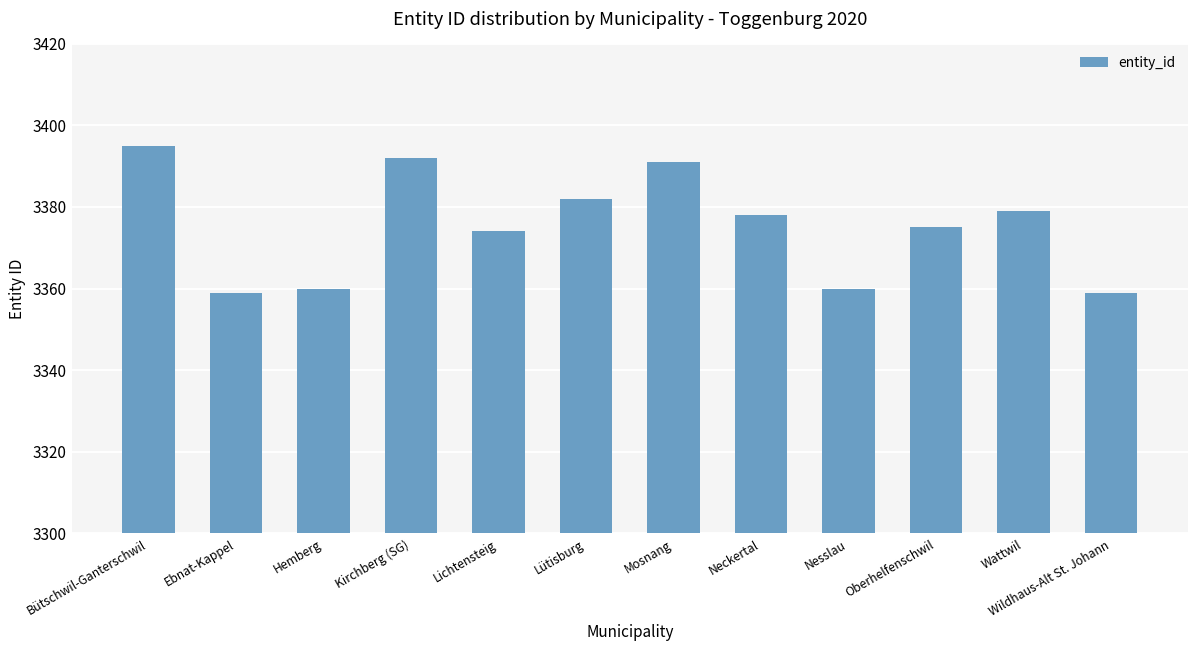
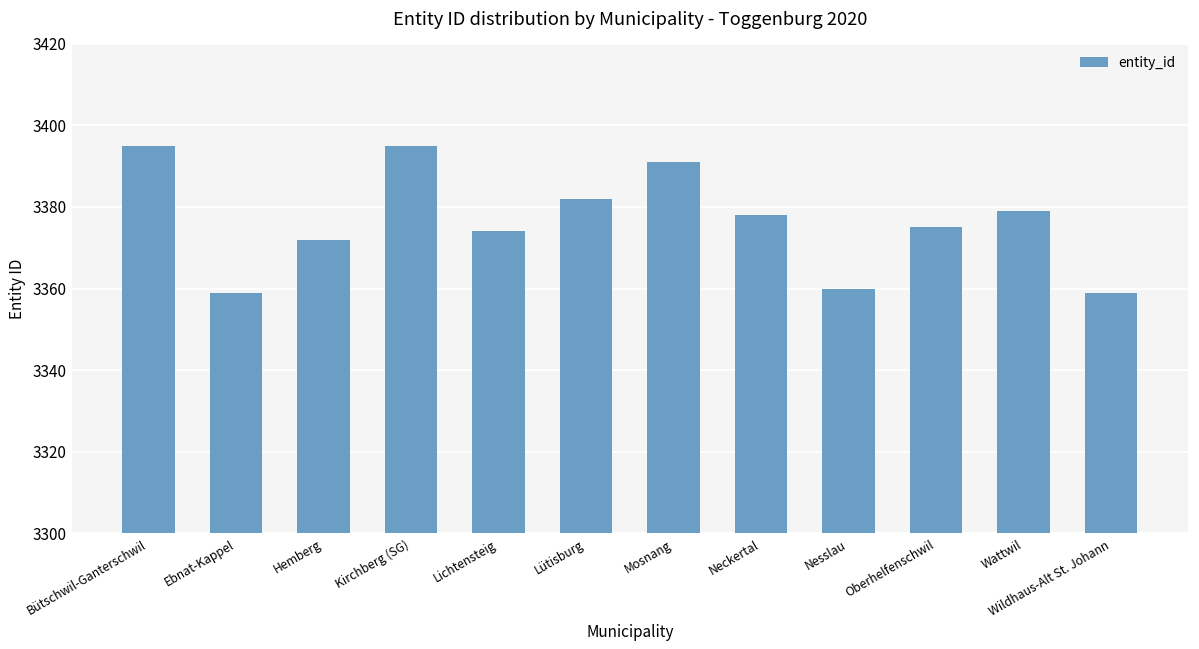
  {
    "Bütschwil-Ganterschwil": 3395,
    "Ebnat-Kappel": 3359,
-   "Hemberg": 3360,
-   "Kirchberg (SG)": 3392,
+   "Hemberg": 3372,
+   "Kirchberg (SG)": 3395,
    "Lichtensteig": 3374,
    "Lütisburg": 3382,
    "Mosnang": 3391,
    "Neckertal": 3378,
    "Nesslau": 3360,
    "Oberhelfenschwil": 3375,
    "Wattwil": 3379,
    "Wildhaus-Alt St. Johann": 3359
  }
